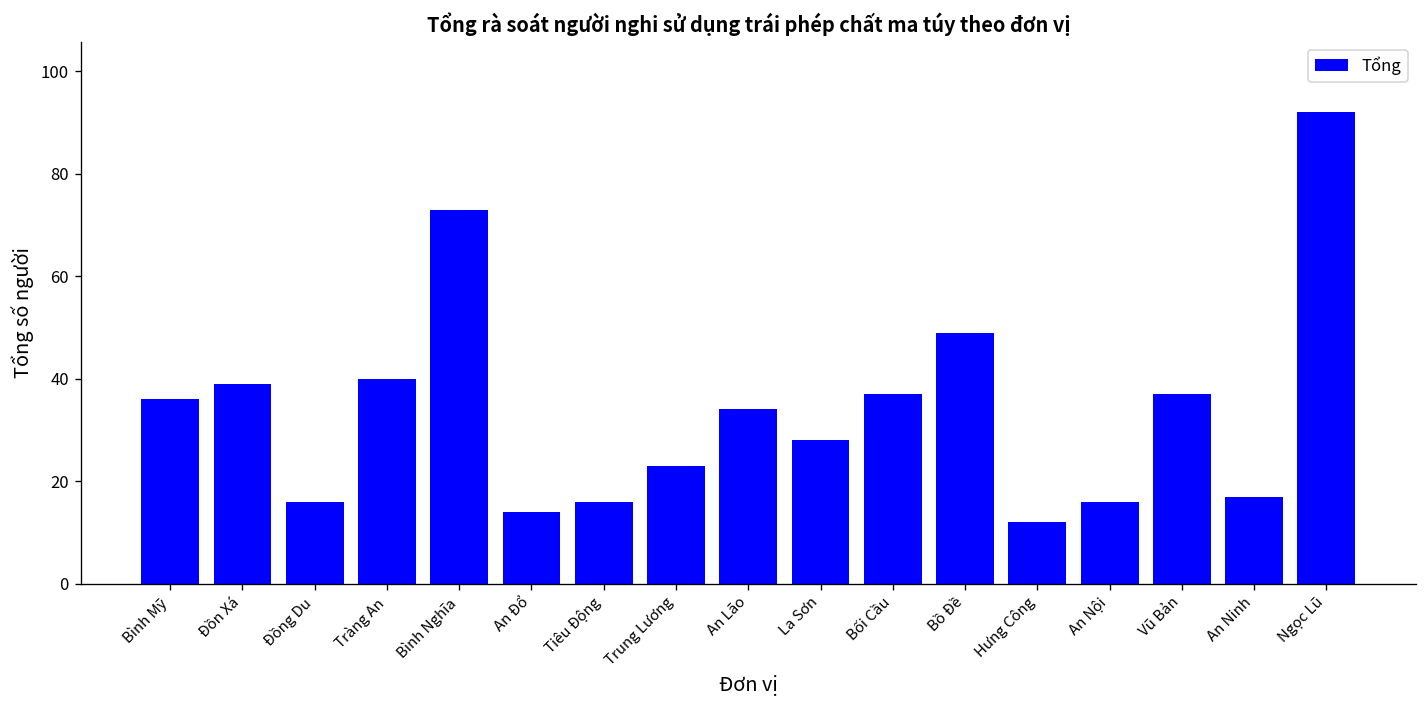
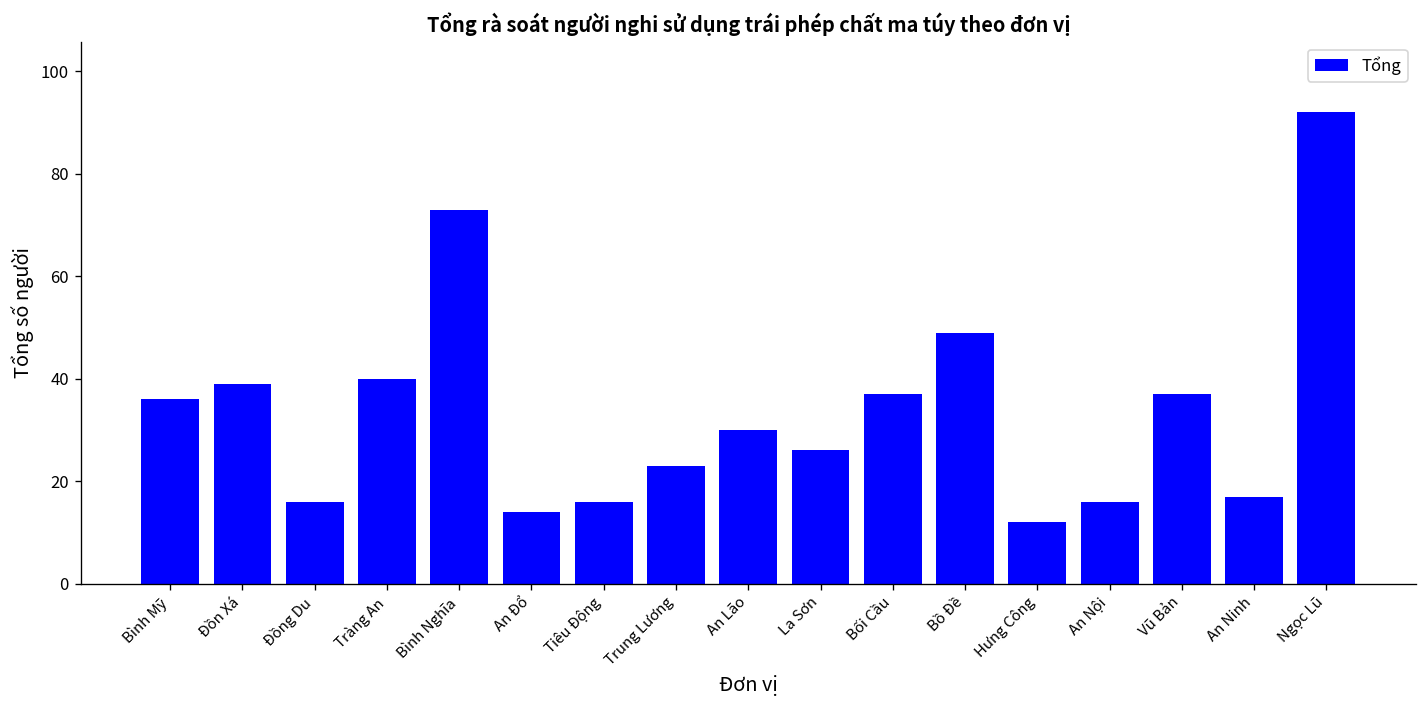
  {
    "Bình Mỹ": 36,
    "Đồn Xá": 39,
    "Đồng Du": 16,
    "Tràng An": 40,
    "Bình Nghĩa": 73,
    "An Đổ": 14,
    "Tiêu Động": 16,
    "Trung Lương": 23,
-   "An Lão": 34,
-   "La Sơn": 28,
+   "An Lão": 30,
+   "La Sơn": 26,
    "Bối Cầu": 37,
    "Bồ Đề": 49,
    "Hưng Công": 12,
    "An Nội": 16,
    "Vũ Bản": 37,
    "An Ninh": 17,
    "Ngọc Lũ": 92
  }
